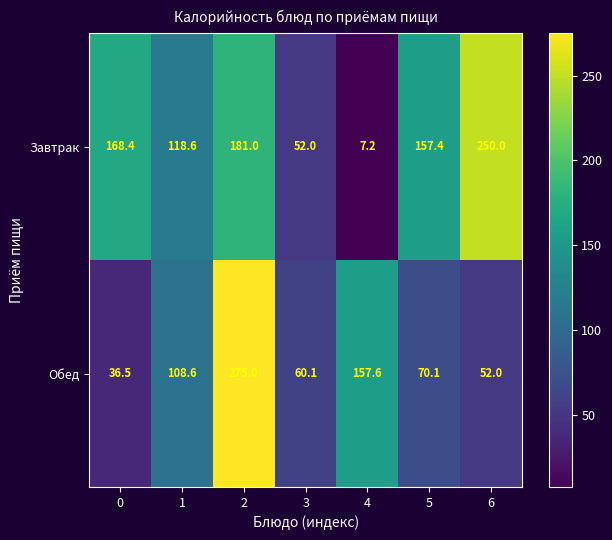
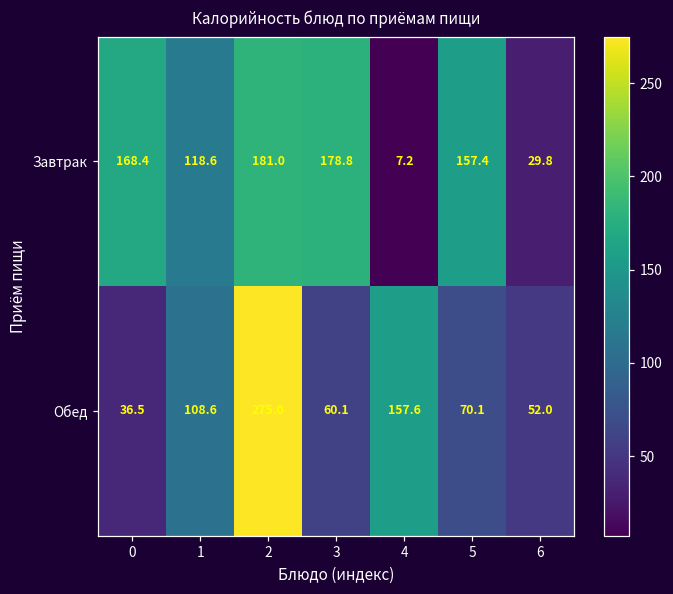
  {
    "Завтрак": {
      "0": 168.4,
      "1": 118.6,
      "2": 181.0,
-     "3": 52.0,
+     "3": 178.8,
      "4": 7.2,
      "5": 157.4,
-     "6": 250.0
+     "6": 29.8
    },
    "Обед": {
      "0": 36.5,
      "1": 108.6,
      "3": 60.1,
      "4": 157.6,
      "5": 70.1,
      "6": 52.0
    }
  }
